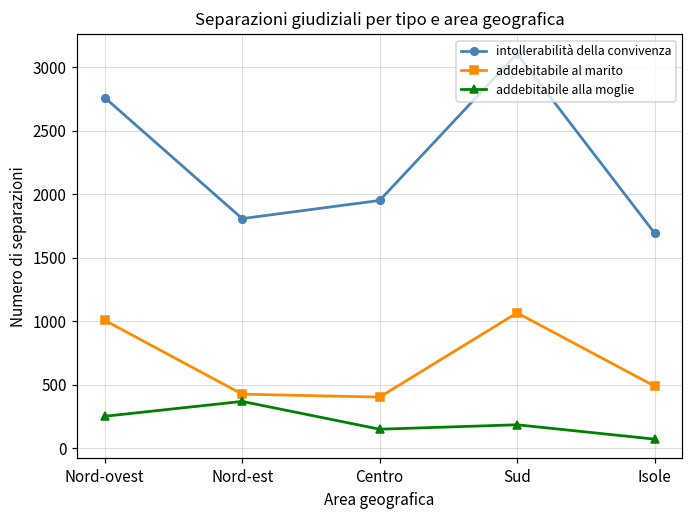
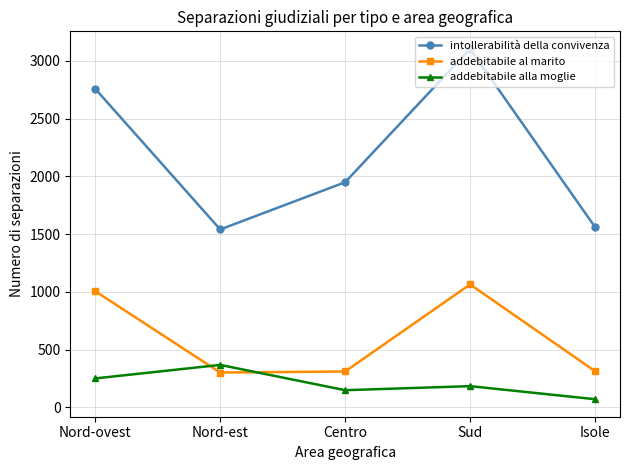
  {
    "intollerabilità della convivenza": {
      "Nord-ovest": 2760,
-     "Nord-est": 1810,
+     "Nord-est": 1540,
      "Centro": 1950,
-     "Isole": 1690
+     "Isole": 1560
    },
    "addebitabile al marito": {
      "Nord-ovest": 1010,
-     "Nord-est": 430,
-     "Centro": 400,
+     "Nord-est": 300,
+     "Centro": 310,
      "Sud": 1070,
-     "Isole": 490
+     "Isole": 310
    },
    "addebitabile alla moglie": {
      "Nord-ovest": 250,
      "Nord-est": 370,
      "Centro": 150,
      "Sud": 180,
      "Isole": 70
    }
  }
